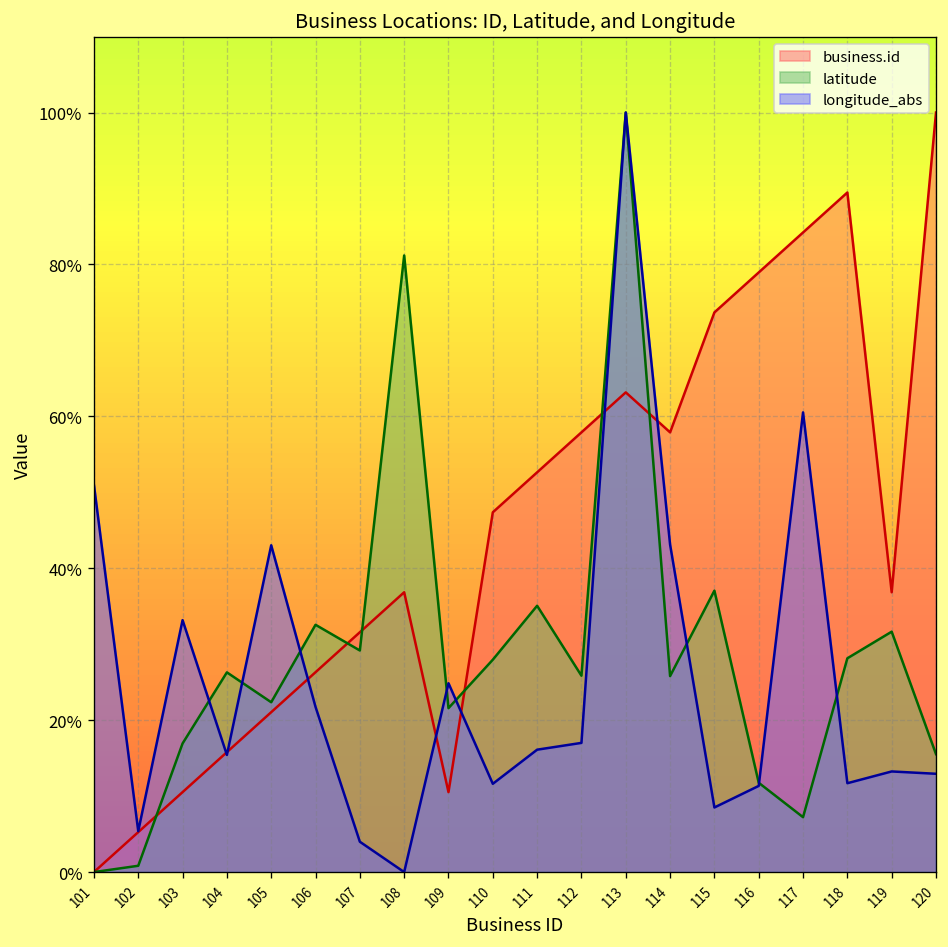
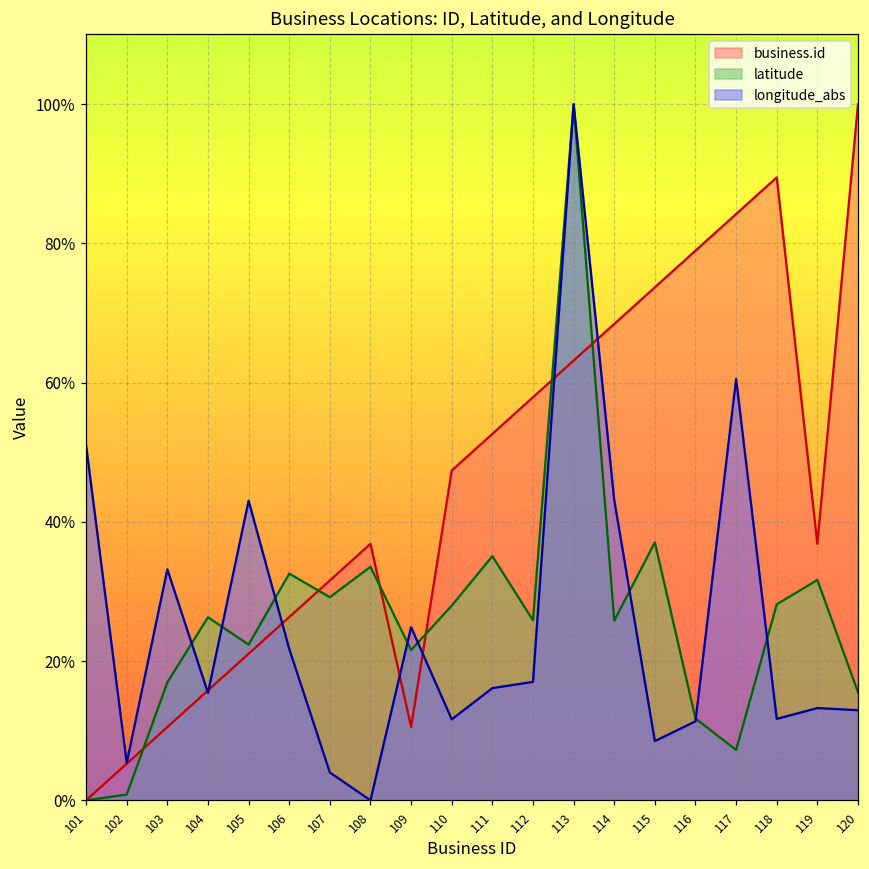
  {
    "business.id": {
      "103": "11%",
      "105": "21%",
      "106": "26%",
      "107": "32%",
      "108": "37%",
      "109": "11%",
      "110": "47%",
      "111": "53%",
      "112": "58%",
      "113": "63%",
-     "114": "58%",
+     "114": "68%",
      "115": "74%",
      "116": "79%",
      "117": "84%",
      "118": "89%",
      "119": "37%",
      "120": "100%"
    },
    "latitude": {
      "102": "1%",
      "103": "17%",
      "104": "26%",
      "105": "22%",
      "106": "33%",
      "107": "29%",
-     "108": "81%",
+     "108": "34%",
      "109": "22%",
      "110": "28%",
      "111": "35%",
      "112": "26%",
      "114": "26%",
      "115": "37%",
      "116": "12%",
      "117": "7%",
      "118": "28%",
      "119": "32%",
      "120": "16%"
    },
    "longitude_abs": {
      "101": "51%",
      "103": "33%",
      "105": "43%",
      "106": "22%",
      "107": "4%",
      "108": "0%",
      "109": "25%",
      "110": "12%",
      "111": "16%",
      "112": "17%",
      "114": "43%",
      "115": "9%",
      "116": "11%",
      "117": "61%",
      "118": "12%",
      "119": "13%",
      "120": "13%"
    }
  }
